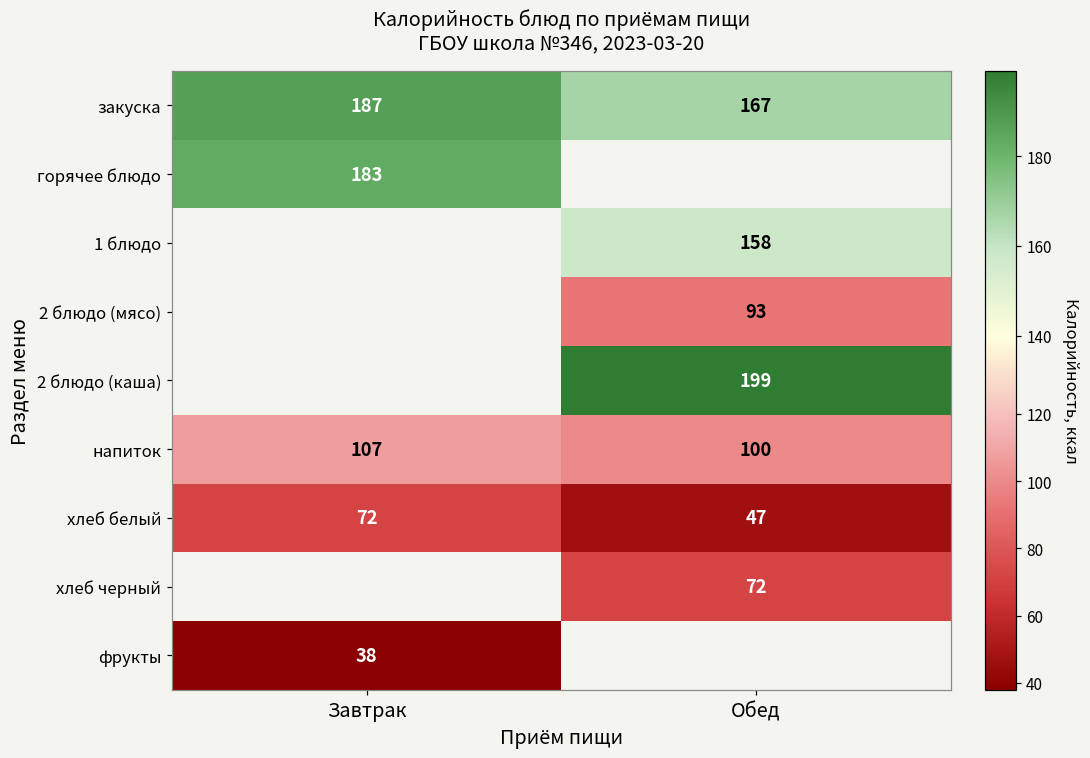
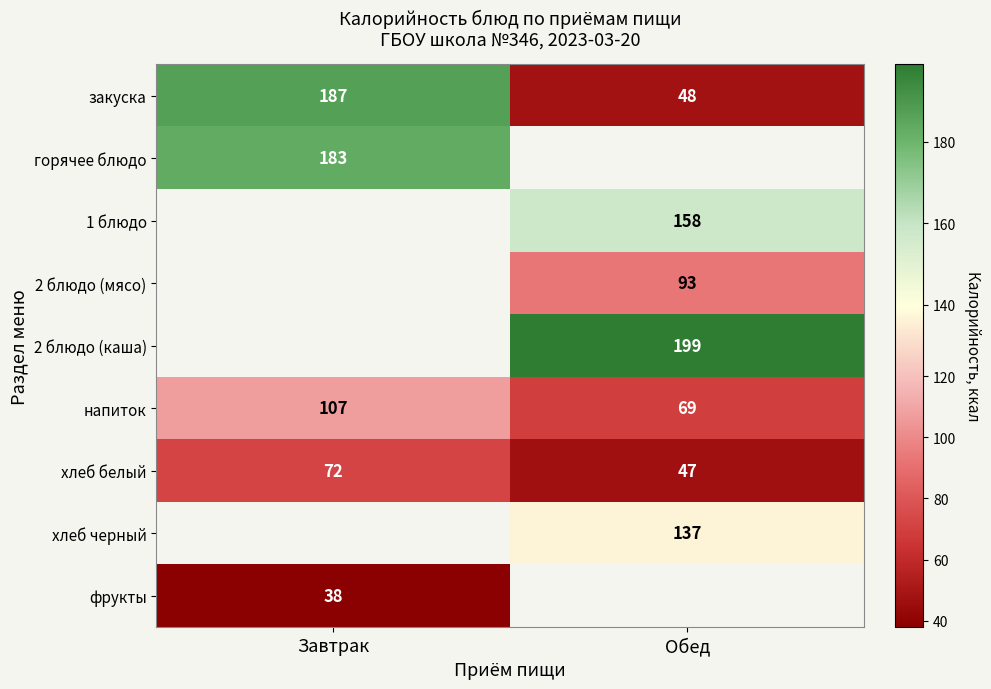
  {
    "закуска": {
      "Завтрак": 187,
-     "Обед": 167
+     "Обед": 48
    },
    "горячее блюдо": {
      "Завтрак": 183
    },
    "1 блюдо": {
      "Обед": 158
    },
    "2 блюдо (мясо)": {
      "Обед": 93
    },
    "2 блюдо (каша)": {
      "Обед": 199
    },
    "напиток": {
      "Завтрак": 107,
-     "Обед": 100
+     "Обед": 69
    },
    "хлеб белый": {
      "Завтрак": 72,
      "Обед": 47
    },
    "хлеб черный": {
-     "Обед": 72
+     "Обед": 137
    },
    "фрукты": {
      "Завтрак": 38
    }
  }
